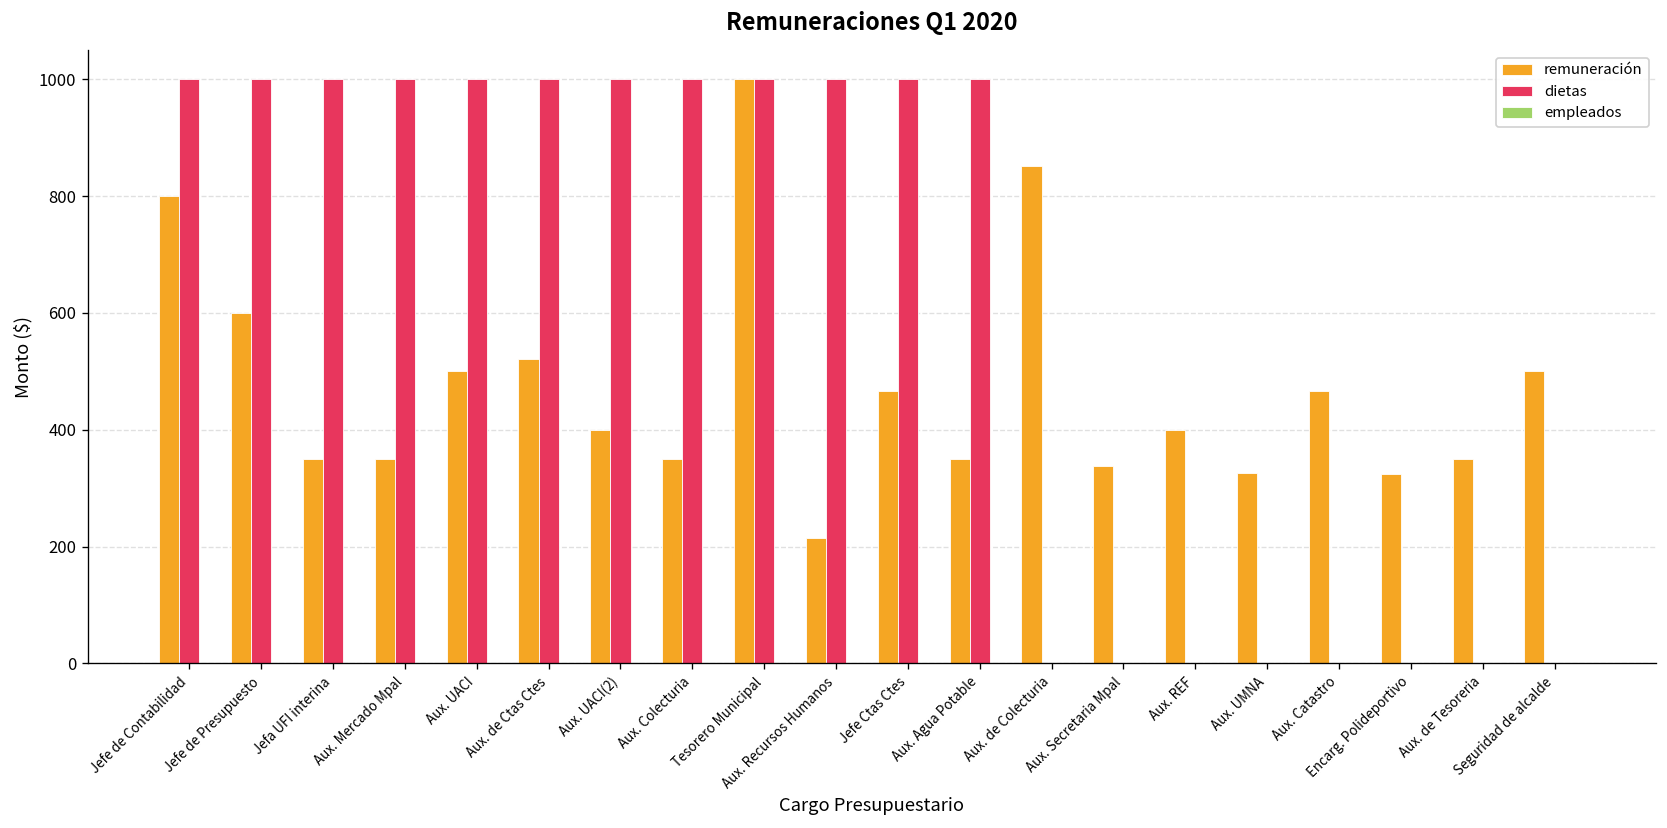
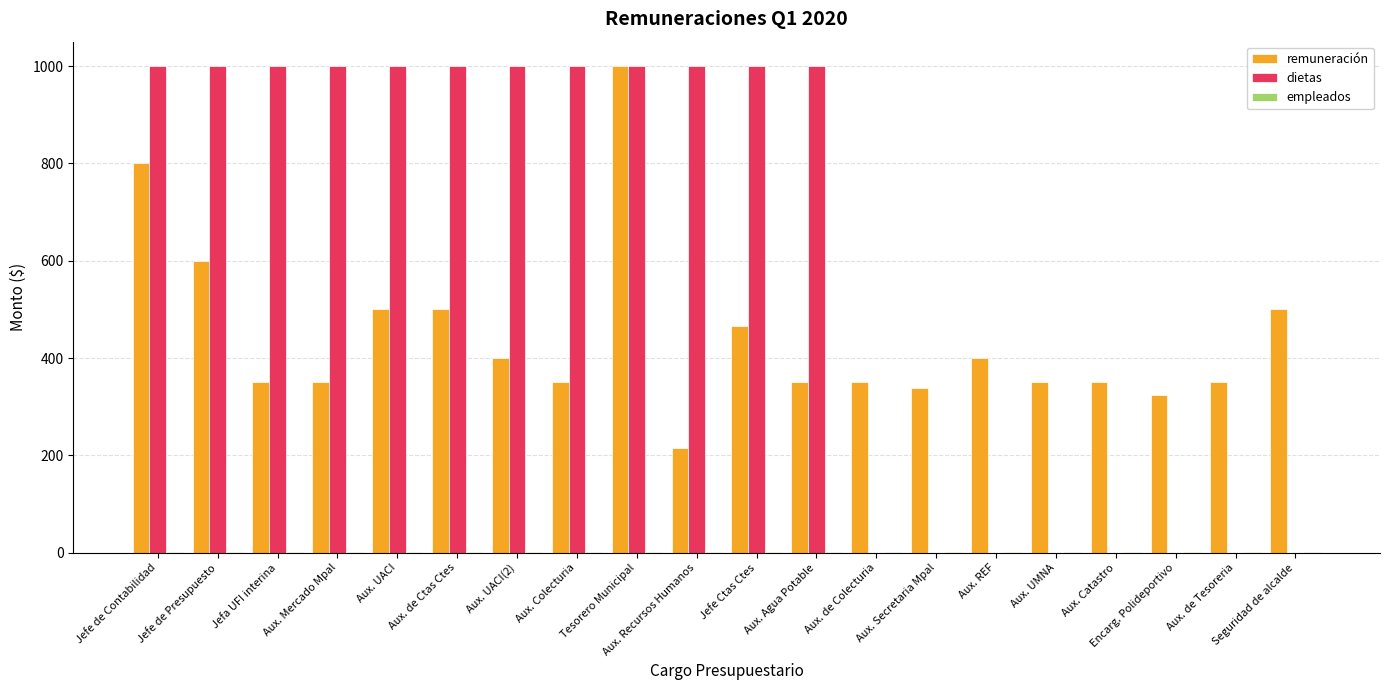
  {
    "remuneración": {
      "Jefe de Contabilidad": 800,
      "Jefe de Presupuesto": 600,
      "Jefa UFI interina": 350,
      "Aux. Mercado Mpal": 350,
      "Aux. UACI": 500,
-     "Aux. de Ctas Ctes": 520,
+     "Aux. de Ctas Ctes": 500,
      "Aux. UACI(2)": 400,
      "Aux. Colecturia": 350,
      "Tesorero Municipal": 1000,
      "Aux. Recursos Humanos": 220,
      "Jefe Ctas Ctes": 470,
      "Aux. Agua Potable": 350,
-     "Aux. de Colecturia": 850,
+     "Aux. de Colecturia": 350,
      "Aux. Secretaria Mpal": 340,
      "Aux. REF": 400,
-     "Aux. UMNA": 330,
-     "Aux. Catastro": 470,
+     "Aux. UMNA": 350,
+     "Aux. Catastro": 350,
      "Encarg. Polideportivo": 320,
      "Aux. de Tesoreria": 350,
      "Seguridad de alcalde": 500
    },
    "dietas": {
      "Jefe de Contabilidad": 1000,
      "Jefe de Presupuesto": 1000,
      "Jefa UFI interina": 1000,
      "Aux. Mercado Mpal": 1000,
      "Aux. UACI": 1000,
      "Aux. de Ctas Ctes": 1000,
      "Aux. UACI(2)": 1000,
      "Aux. Colecturia": 1000,
      "Tesorero Municipal": 1000,
      "Aux. Recursos Humanos": 1000,
      "Jefe Ctas Ctes": 1000,
      "Aux. Agua Potable": 1000,
      "Aux. de Colecturia": 0,
      "Aux. Secretaria Mpal": 0,
      "Aux. REF": 0,
      "Aux. UMNA": 0,
      "Aux. Catastro": 0,
      "Encarg. Polideportivo": 0,
      "Aux. de Tesoreria": 0,
      "Seguridad de alcalde": 0
    }
  }
